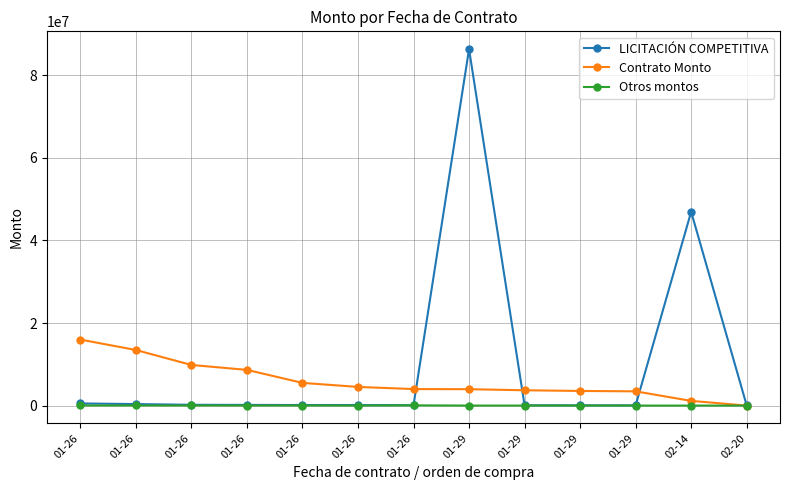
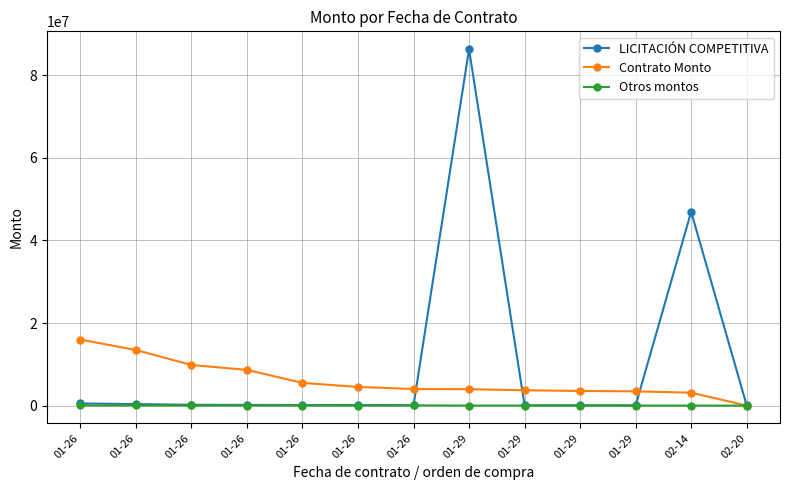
  {
    "LICITACIÓN COMPETITIVA": {
      "02-14": 47000000
    },
    "Contrato Monto": {
-     "02-14": 1000000
+     "02-14": 3000000
    },
    "Otros montos": {
      "02-14": 0
    }
  }
